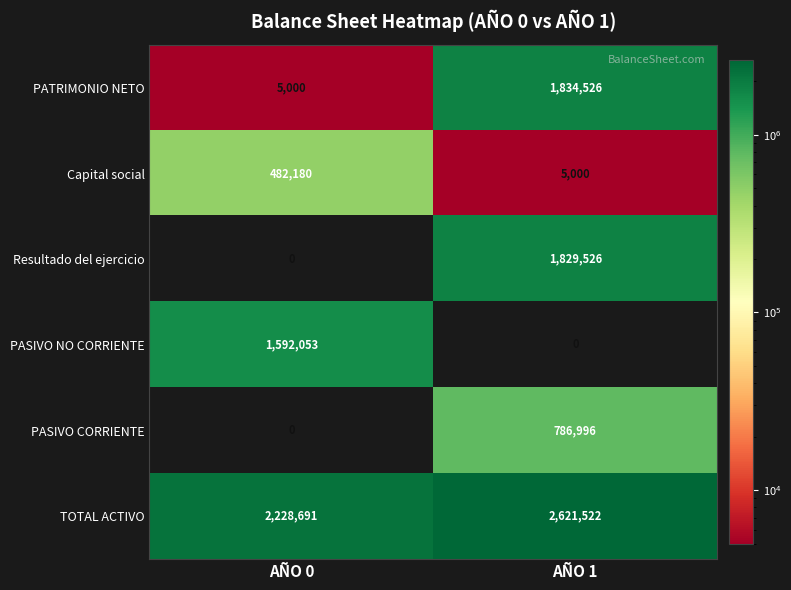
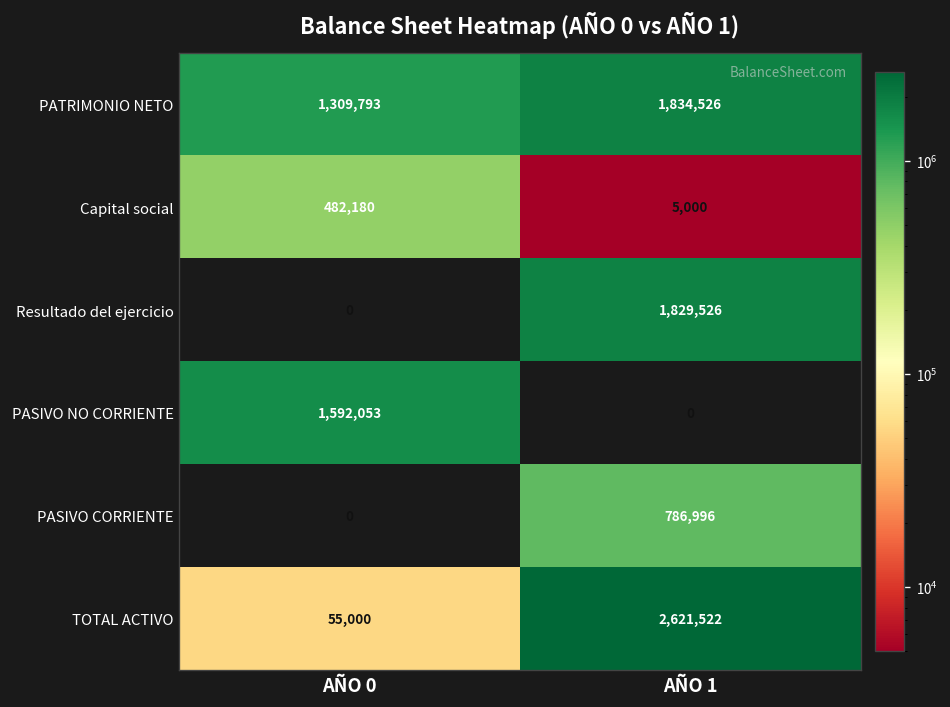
  {
    "PATRIMONIO NETO": {
-     "AÑO 0": "5,000"
+     "AÑO 0": "1,309,793"
    },
    "Capital social": {
      "AÑO 0": "482,180",
      "AÑO 1": "5,000"
    },
    "Resultado del ejercicio": {
      "AÑO 1": "1,829,526"
    },
    "PASIVO NO CORRIENTE": {
      "AÑO 0": "1,592,053"
    },
    "PASIVO CORRIENTE": {
      "AÑO 1": "786,996"
    },
    "TOTAL ACTIVO": {
-     "AÑO 0": "2,228,691",
+     "AÑO 0": "55,000",
      "AÑO 1": "2,621,522"
    }
  }
